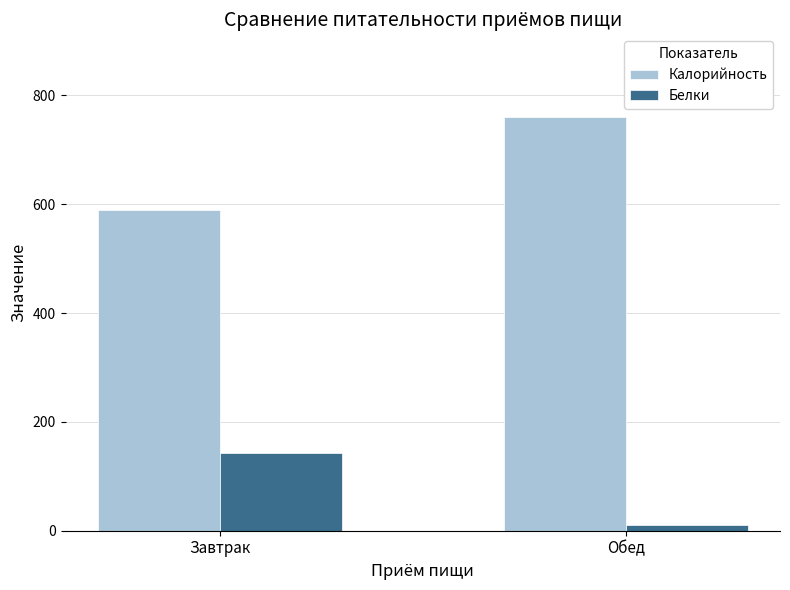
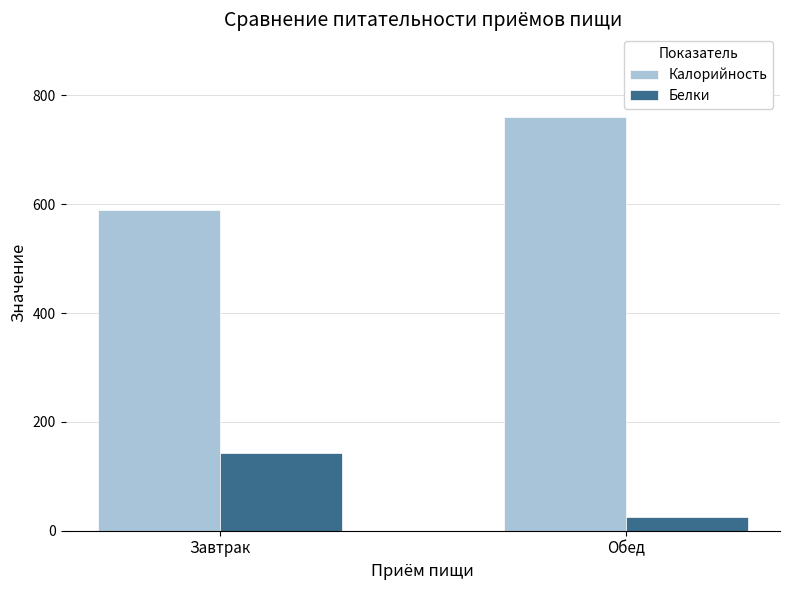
  {
    "Калорийность": {
      "Завтрак": 590,
      "Обед": 760
    },
    "Белки": {
      "Завтрак": 140,
-     "Обед": 10
+     "Обед": 30
    }
  }
